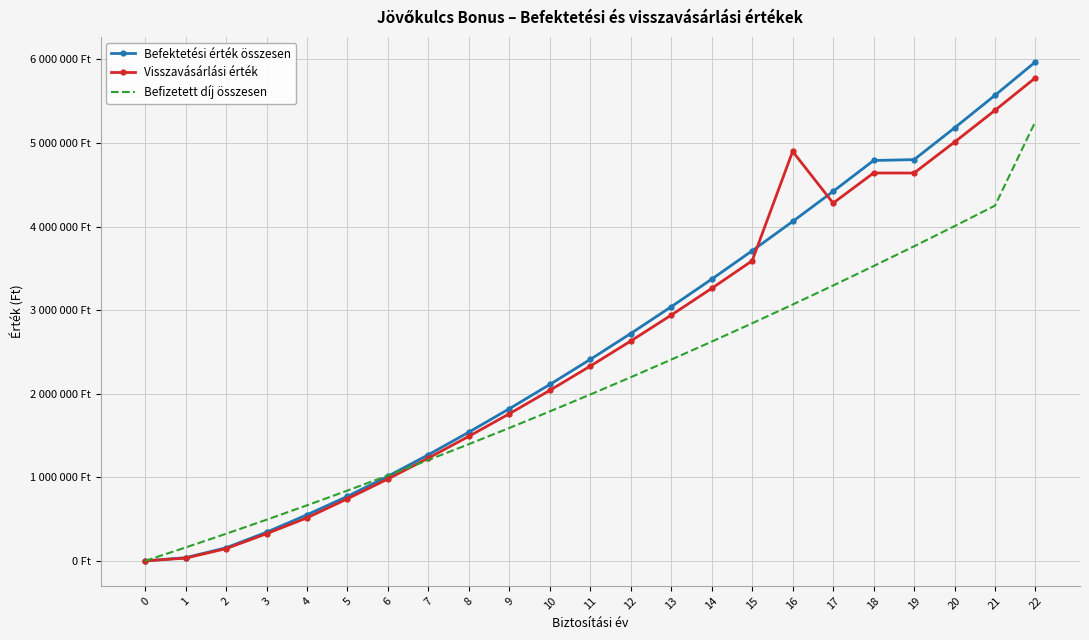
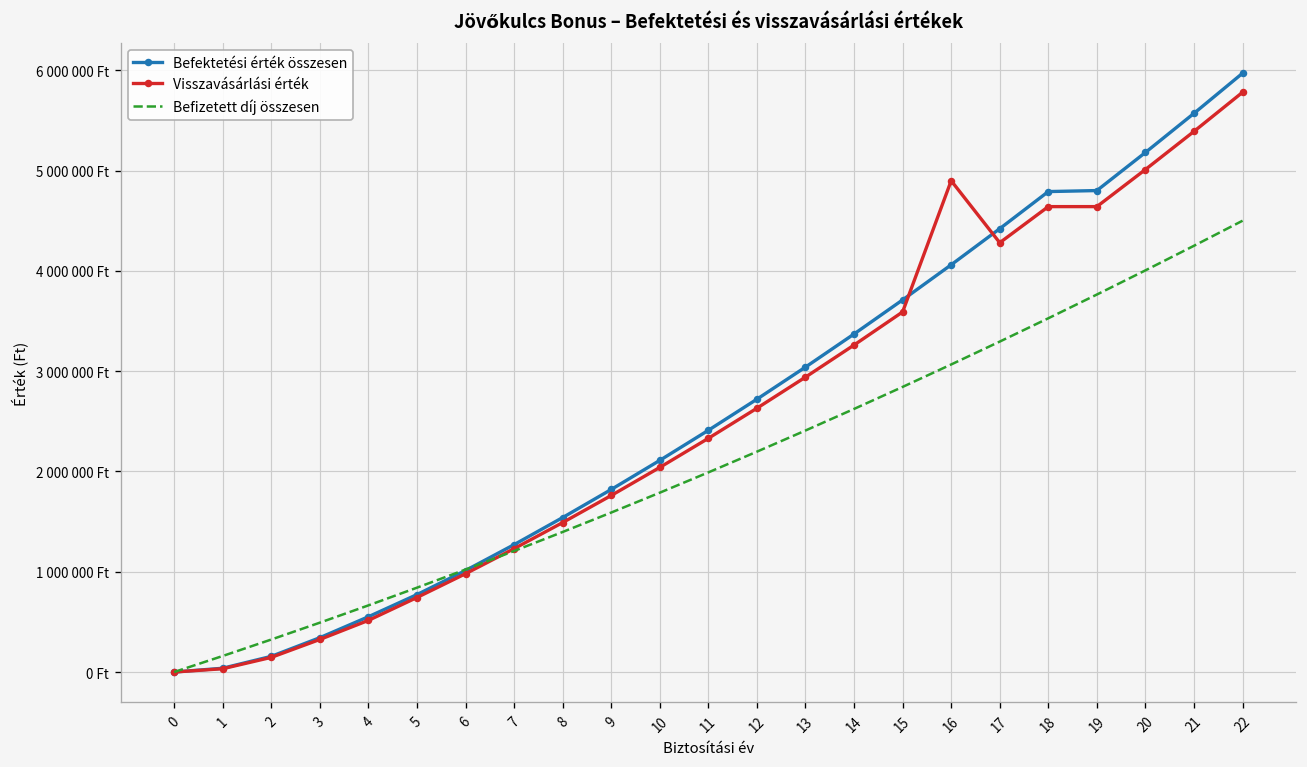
  {
    "Befektetési érték összesen": {
      "4": "600000 Ft",
      "7": "1300000 Ft",
      "8": "1500000 Ft",
      "9": "1800000 Ft",
      "10": "2100000 Ft",
      "11": "2400000 Ft",
      "12": "2700000 Ft",
      "13": "3000000 Ft",
      "14": "3400000 Ft",
      "15": "3700000 Ft",
      "16": "4100000 Ft",
      "17": "4400000 Ft",
      "18": "4800000 Ft",
      "19": "4800000 Ft",
      "20": "5200000 Ft",
      "21": "5600000 Ft",
      "22": "6000000 Ft"
    },
    "Visszavásárlási érték": {
      "4": "500000 Ft",
      "6": "1000000 Ft",
      "8": "1500000 Ft",
      "9": "1800000 Ft",
      "10": "2000000 Ft",
      "11": "2300000 Ft",
      "12": "2600000 Ft",
      "13": "2900000 Ft",
      "14": "3300000 Ft",
      "15": "3600000 Ft",
      "16": "4900000 Ft",
      "17": "4300000 Ft",
      "18": "4600000 Ft",
      "19": "4600000 Ft",
      "20": "5000000 Ft",
      "21": "5400000 Ft",
      "22": "5800000 Ft"
    },
    "Befizetett díj összesen": {
      "1": "200000 Ft",
      "2": "300000 Ft",
      "3": "500000 Ft",
      "4": "700000 Ft",
      "5": "800000 Ft",
      "8": "1400000 Ft",
      "9": "1600000 Ft",
      "10": "1800000 Ft",
      "11": "2000000 Ft",
      "12": "2200000 Ft",
      "13": "2400000 Ft",
      "14": "2600000 Ft",
      "15": "2800000 Ft",
      "16": "3100000 Ft",
      "17": "3300000 Ft",
      "18": "3500000 Ft",
      "19": "3800000 Ft",
      "20": "4000000 Ft",
      "21": "4200000 Ft",
-     "22": "5300000 Ft"
+     "22": "4500000 Ft"
    }
  }
